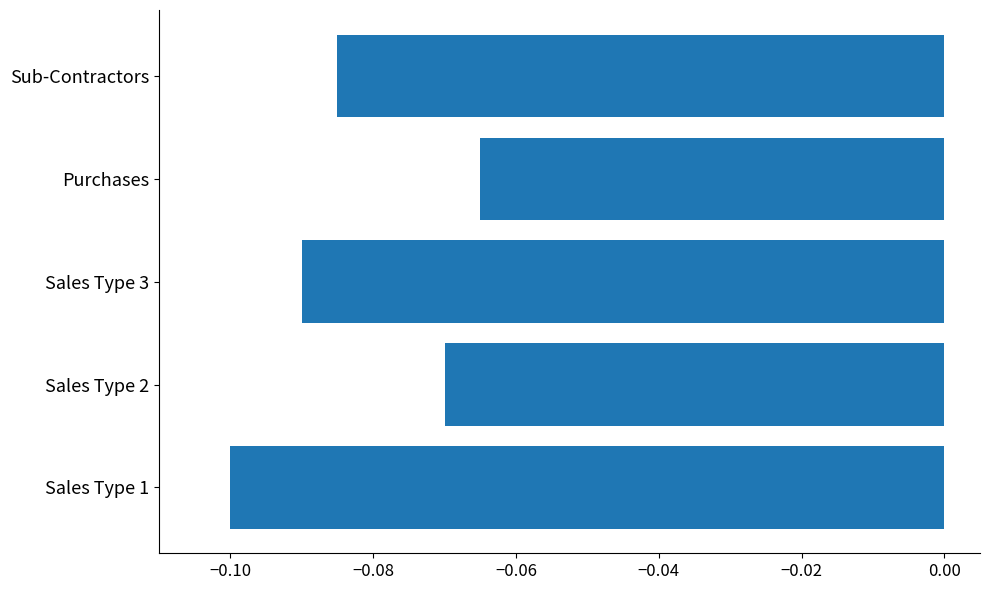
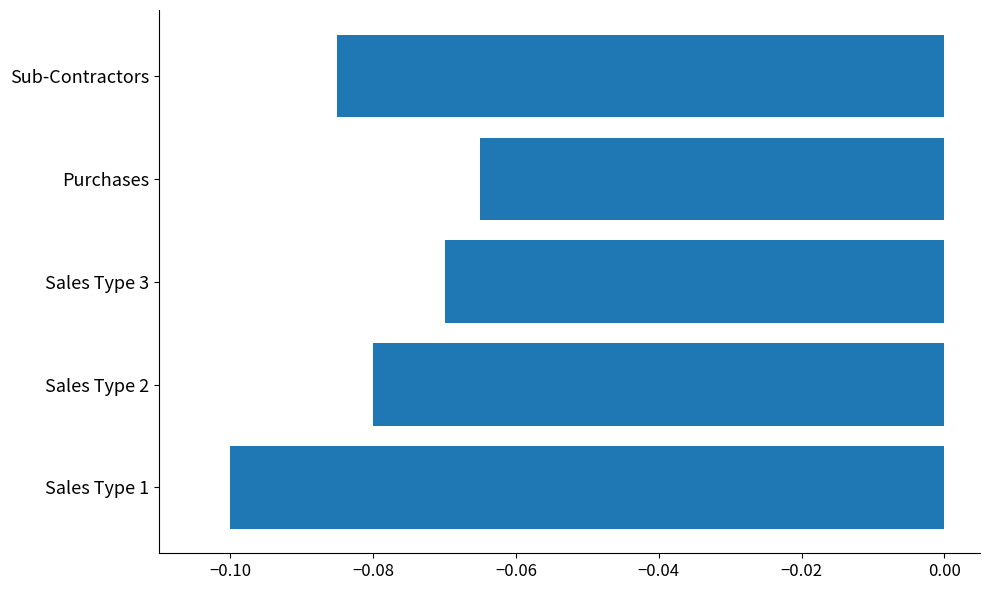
  {
    "Sub-Contractors": -0.085,
    "Purchases": -0.065,
-   "Sales Type 3": -0.09,
-   "Sales Type 2": -0.07,
+   "Sales Type 3": -0.07,
+   "Sales Type 2": -0.08,
    "Sales Type 1": -0.10
  }
